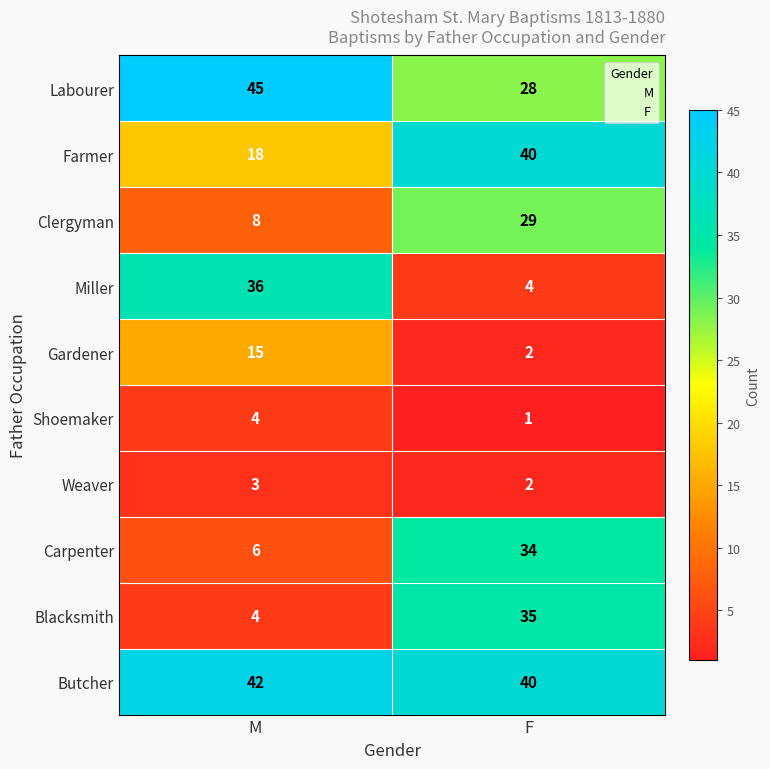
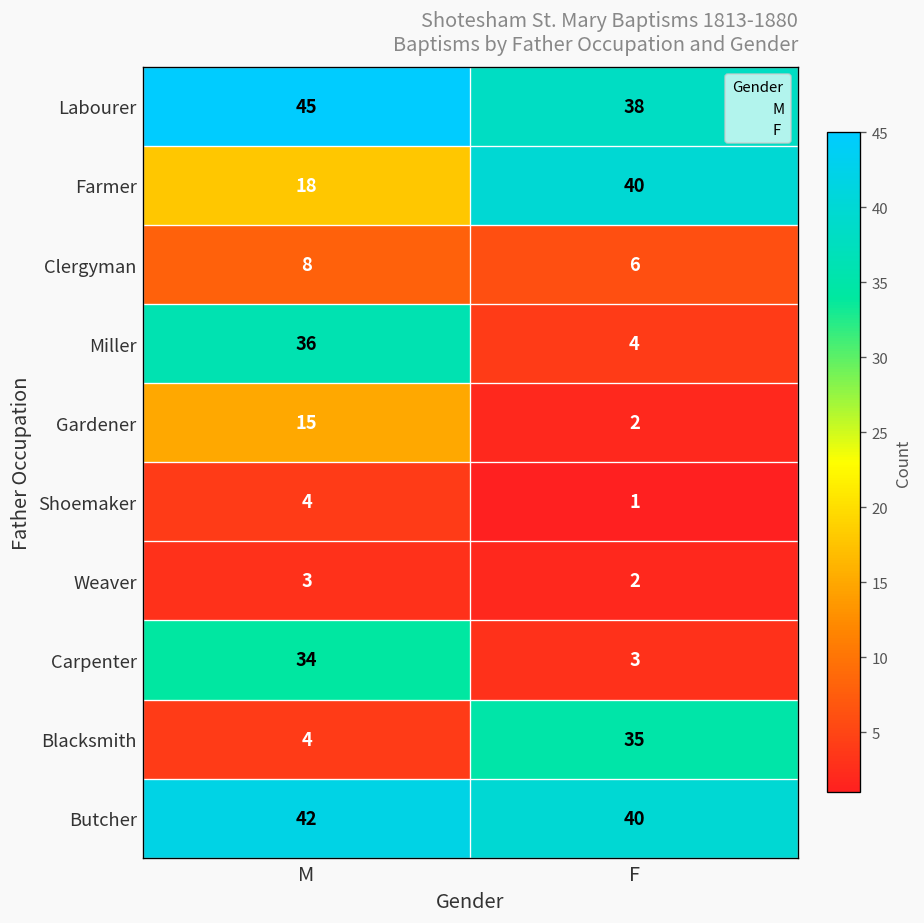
  {
    "Labourer": {
      "M": 45,
-     "F": 28
+     "F": 38
    },
    "Farmer": {
      "M": 18,
      "F": 40
    },
    "Clergyman": {
      "M": 8,
-     "F": 29
+     "F": 6
    },
    "Miller": {
      "M": 36,
      "F": 4
    },
    "Gardener": {
      "M": 15,
      "F": 2
    },
    "Shoemaker": {
      "M": 4,
      "F": 1
    },
    "Weaver": {
      "M": 3,
      "F": 2
    },
    "Carpenter": {
-     "M": 6,
-     "F": 34
+     "M": 34,
+     "F": 3
    },
    "Blacksmith": {
      "M": 4,
      "F": 35
    },
    "Butcher": {
      "M": 42,
      "F": 40
    }
  }
